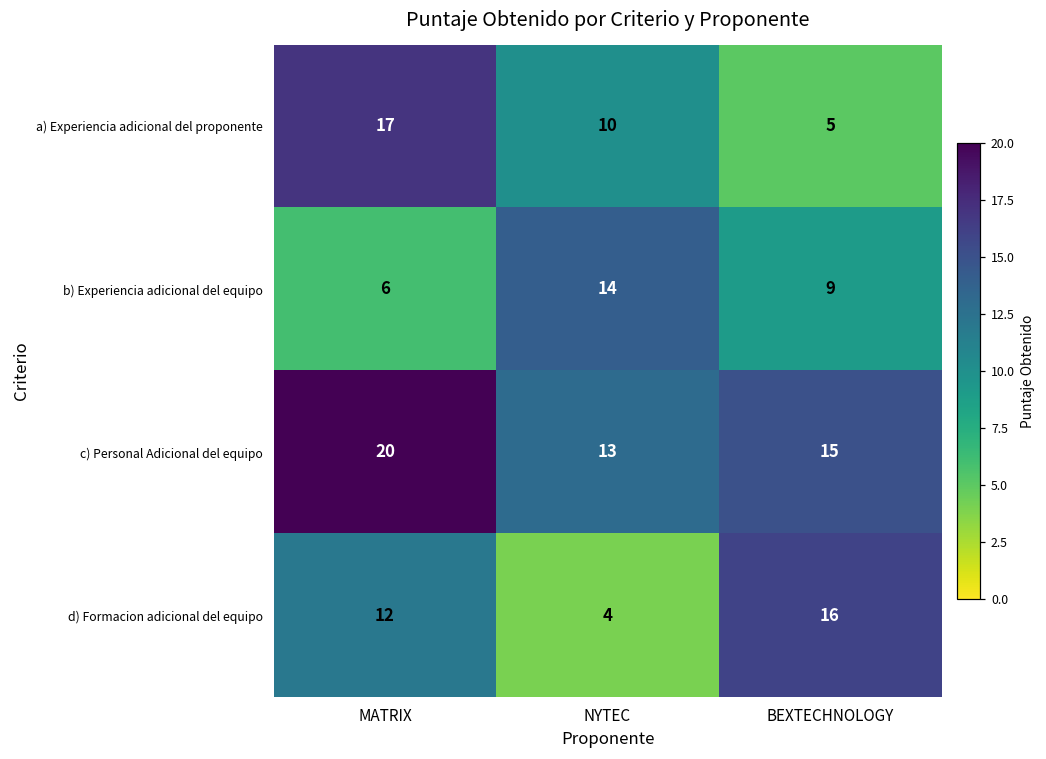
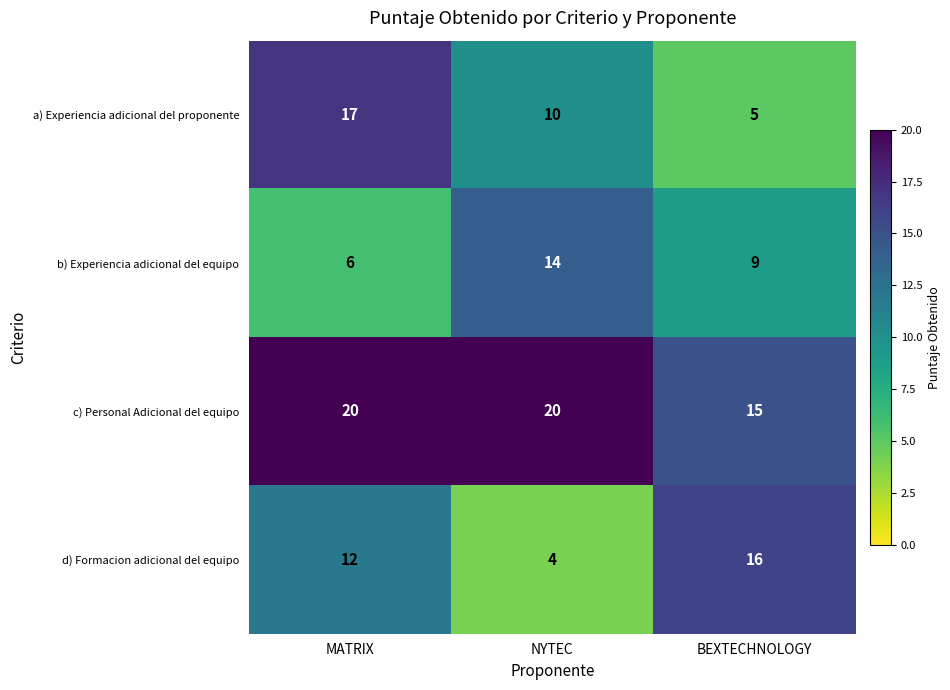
  {
    "a) Experiencia adicional del proponente": {
      "MATRIX": 17,
      "NYTEC": 10,
      "BEXTECHNOLOGY": 5
    },
    "b) Experiencia adicional del equipo": {
      "MATRIX": 6,
      "NYTEC": 14,
      "BEXTECHNOLOGY": 9
    },
    "c) Personal Adicional del equipo": {
      "MATRIX": 20,
-     "NYTEC": 13,
+     "NYTEC": 20,
      "BEXTECHNOLOGY": 15
    },
    "d) Formacion adicional del equipo": {
      "MATRIX": 12,
      "NYTEC": 4,
      "BEXTECHNOLOGY": 16
    }
  }
